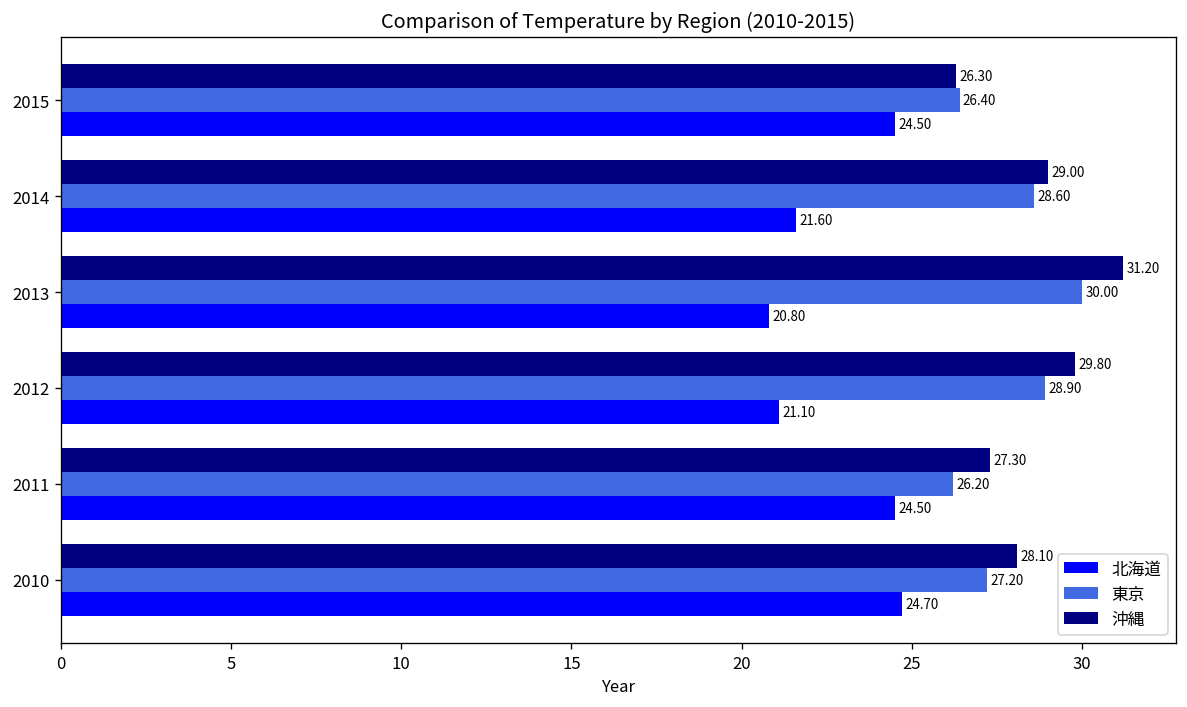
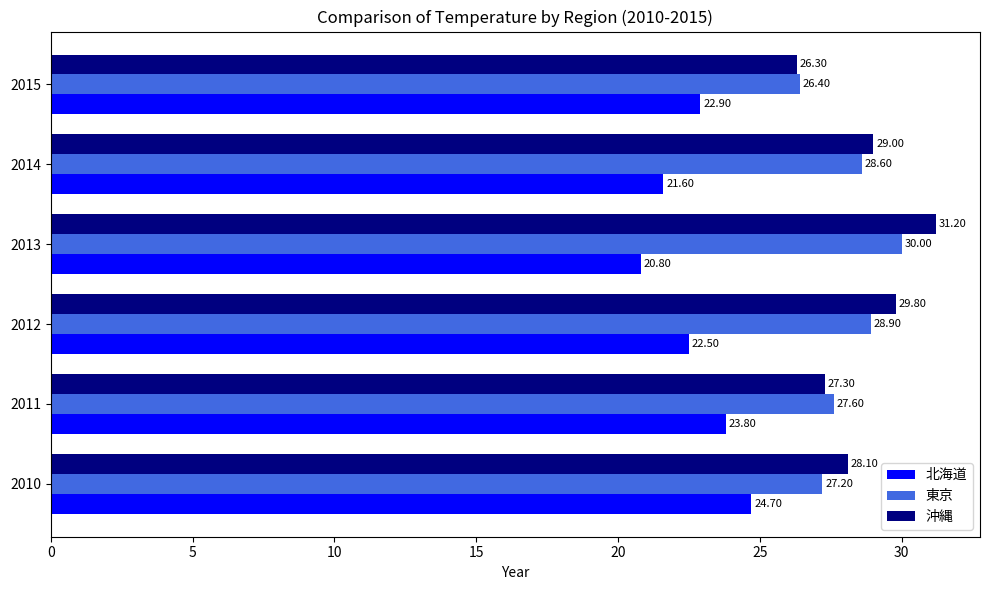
  {
    "北海道": {
-     "2015": 24.50,
+     "2015": 22.90,
      "2014": 21.60,
      "2013": 20.80,
-     "2012": 21.10,
-     "2011": 24.50,
+     "2012": 22.50,
+     "2011": 23.80,
      "2010": 24.70
    },
    "東京": {
      "2015": 26.40,
      "2014": 28.60,
      "2013": 30.00,
      "2012": 28.90,
-     "2011": 26.20,
+     "2011": 27.60,
      "2010": 27.20
    },
    "沖縄": {
      "2015": 26.30,
      "2014": 29.00,
      "2013": 31.20,
      "2012": 29.80,
      "2011": 27.30,
      "2010": 28.10
    }
  }
